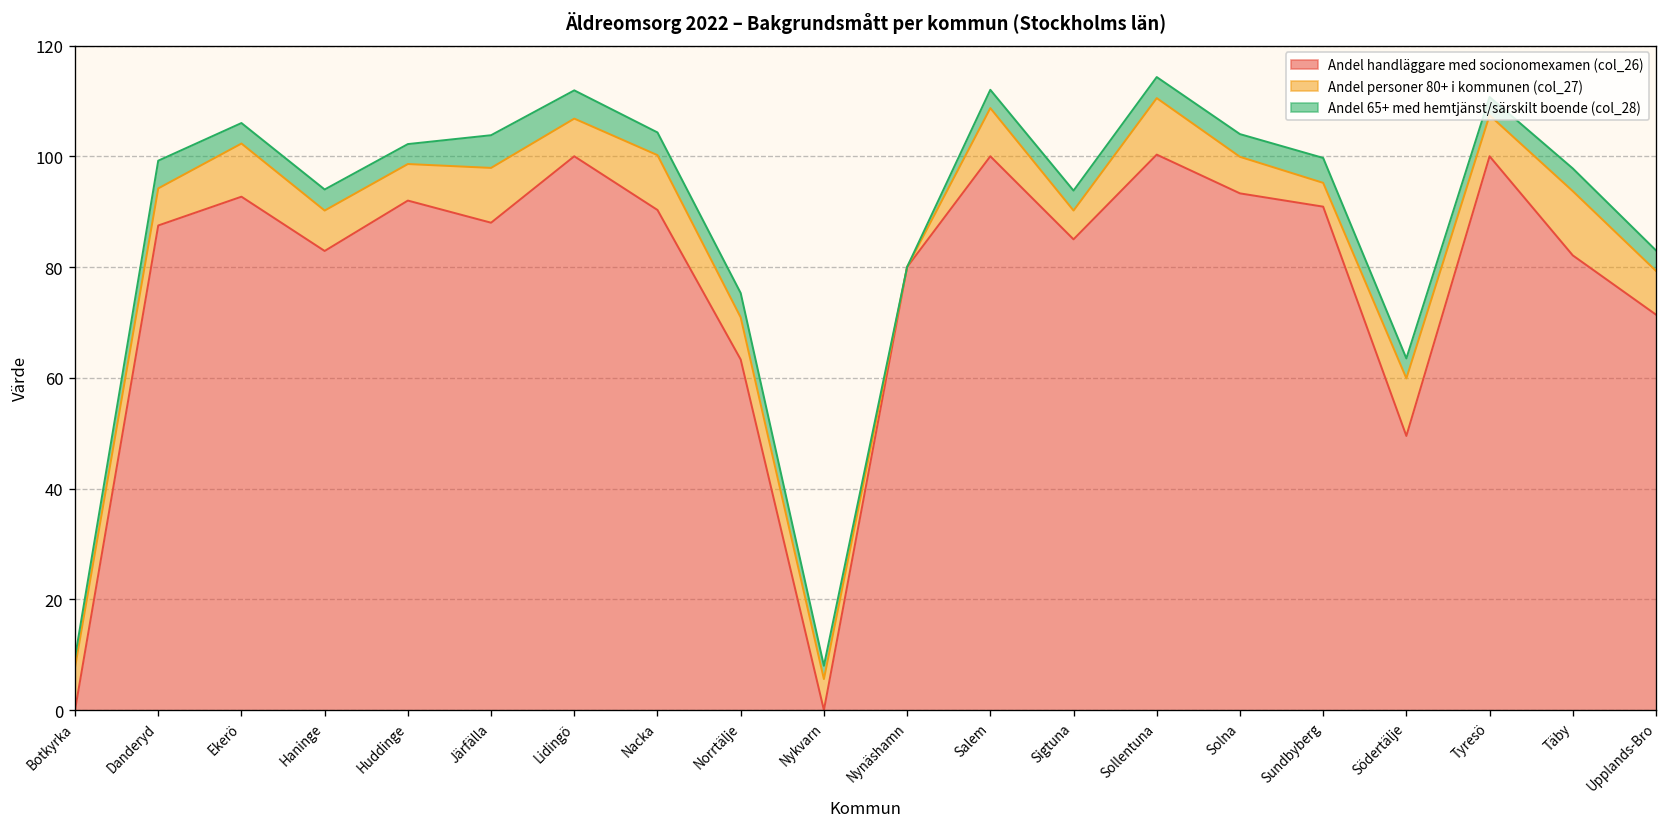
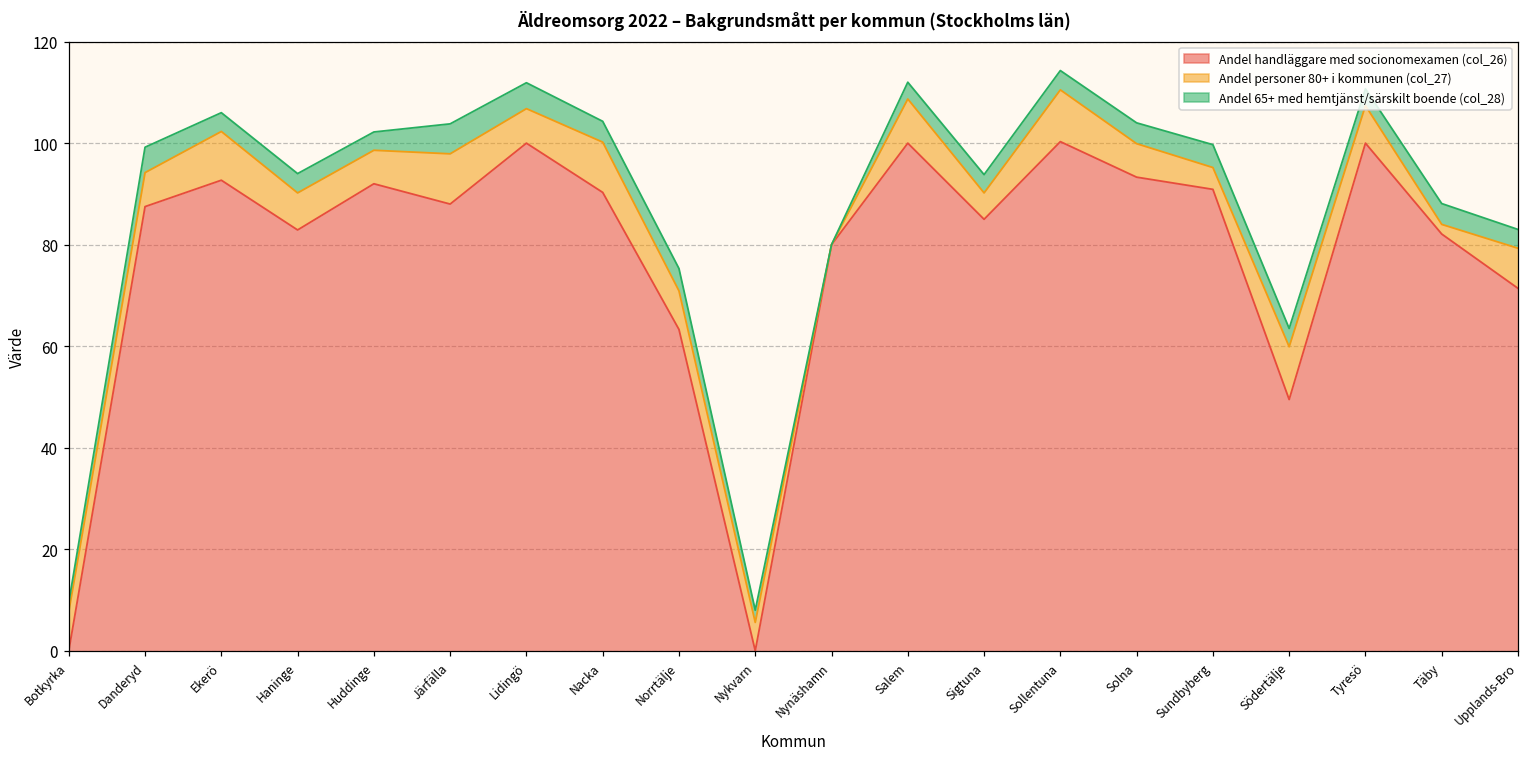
  {
    "Andel handläggare med socionomexamen (col_26)": {
      "Botkyrka": 0,
      "Danderyd": 88,
      "Ekerö": 93,
      "Haninge": 83,
      "Huddinge": 92,
      "Järfälla": 88,
      "Lidingö": 100,
      "Nacka": 90,
      "Norrtälje": 63,
      "Nykvarn": 0,
      "Salem": 100,
      "Sigtuna": 85,
      "Sollentuna": 100,
      "Solna": 93,
      "Sundbyberg": 91,
      "Södertälje": 50,
      "Tyresö": 100,
      "Täby": 82,
      "Upplands-Bro": 71
    },
    "Andel personer 80+ i kommunen (col_27)": {
      "Botkyrka": 8,
      "Danderyd": 7,
      "Ekerö": 10,
      "Haninge": 7,
      "Huddinge": 7,
      "Järfälla": 10,
      "Lidingö": 7,
      "Nacka": 10,
      "Norrtälje": 8,
      "Nykvarn": 6,
      "Salem": 9,
      "Sigtuna": 5,
      "Sollentuna": 10,
      "Solna": 7,
      "Sundbyberg": 4,
      "Södertälje": 10,
-     "Täby": 12,
+     "Täby": 2,
      "Upplands-Bro": 8
    },
    "Andel 65+ med hemtjänst/särskilt boende (col_28)": {
      "Botkyrka": 2,
      "Danderyd": 5,
      "Ekerö": 4,
      "Haninge": 4,
      "Huddinge": 4,
      "Järfälla": 6,
      "Lidingö": 5,
      "Nacka": 4,
      "Norrtälje": 4,
      "Nykvarn": 2,
      "Salem": 3,
      "Sigtuna": 4,
      "Sollentuna": 4,
      "Solna": 4,
      "Sundbyberg": 5,
      "Södertälje": 4,
      "Täby": 4,
      "Upplands-Bro": 4
    }
  }
